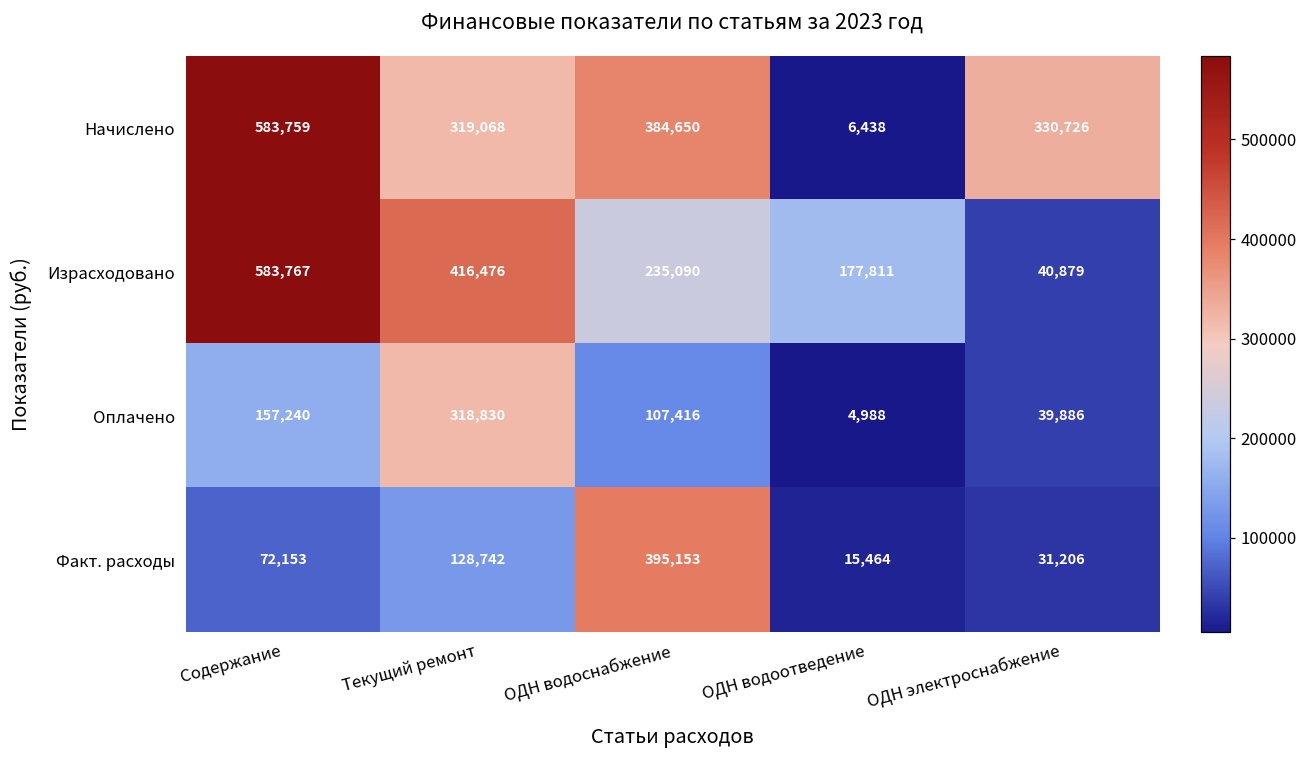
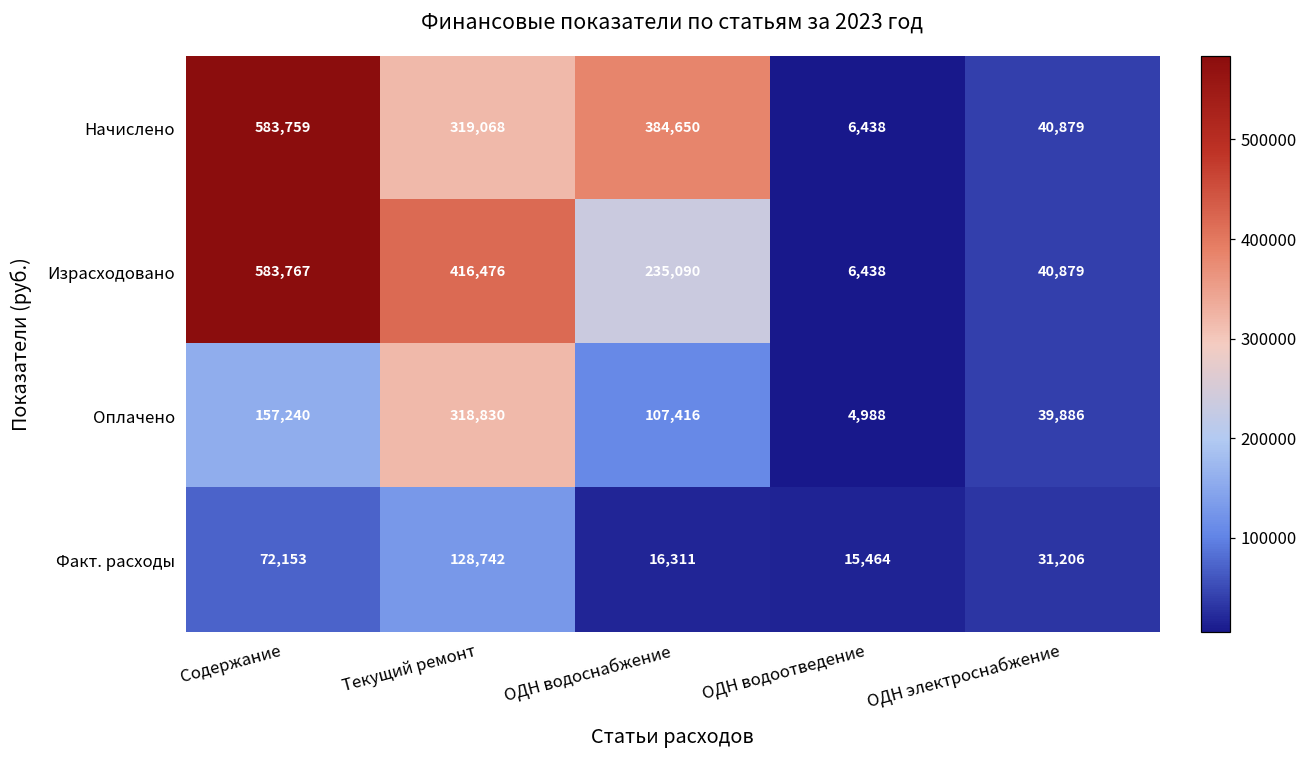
  {
    "Начислено": {
      "Содержание": "583,759",
      "Текущий ремонт": "319,068",
      "ОДН водоснабжение": "384,650",
      "ОДН водоотведение": "6,438",
-     "ОДН электроснабжение": "330,726"
+     "ОДН электроснабжение": "40,879"
    },
    "Израсходовано": {
      "Содержание": "583,767",
      "Текущий ремонт": "416,476",
      "ОДН водоснабжение": "235,090",
-     "ОДН водоотведение": "177,811",
+     "ОДН водоотведение": "6,438",
      "ОДН электроснабжение": "40,879"
    },
    "Оплачено": {
      "Содержание": "157,240",
      "Текущий ремонт": "318,830",
      "ОДН водоснабжение": "107,416",
      "ОДН водоотведение": "4,988",
      "ОДН электроснабжение": "39,886"
    },
    "Факт. расходы": {
      "Содержание": "72,153",
      "Текущий ремонт": "128,742",
-     "ОДН водоснабжение": "395,153",
+     "ОДН водоснабжение": "16,311",
      "ОДН водоотведение": "15,464",
      "ОДН электроснабжение": "31,206"
    }
  }
